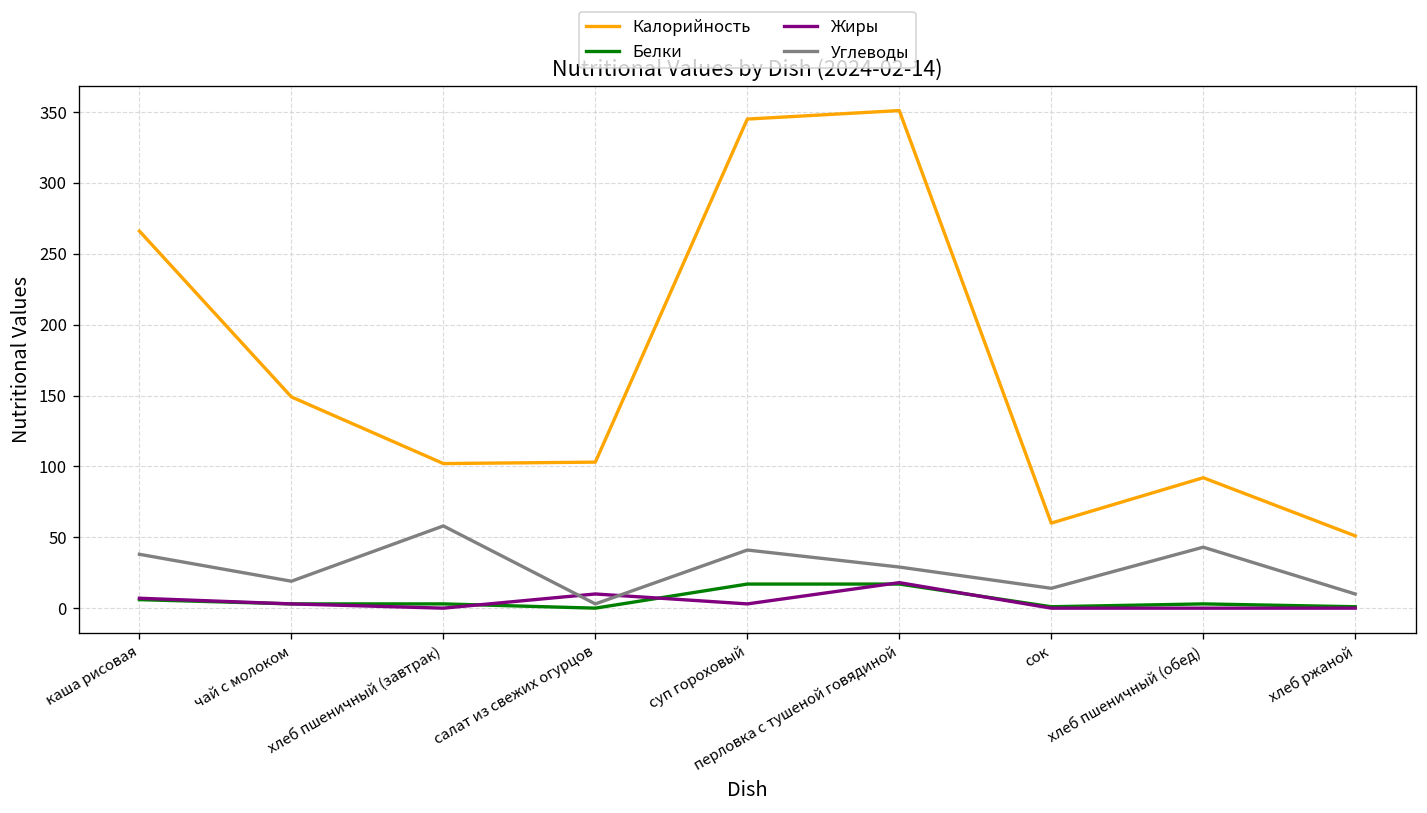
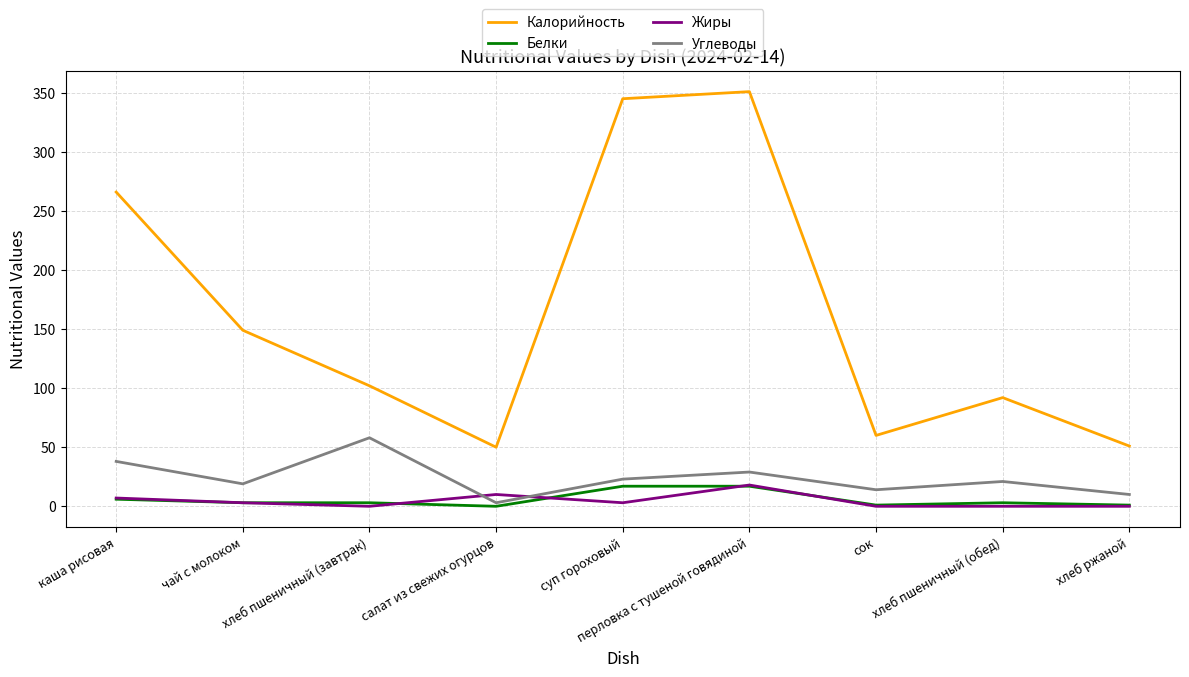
  {
    "Калорийность": {
      "каша рисовая": 266,
      "чай с молоком": 149,
      "хлеб пшеничный (завтрак)": 102,
-     "салат из свежих огурцов": 103,
+     "салат из свежих огурцов": 50,
      "суп гороховый": 345,
      "перловка с тушеной говядиной": 351,
      "сок": 60,
      "хлеб пшеничный (обед)": 92,
      "хлеб ржаной": 51
    },
    "Белки": {
      "хлеб пшеничный (завтрак)": 3,
      "салат из свежих огурцов": 0,
      "суп гороховый": 17,
      "хлеб пшеничный (обед)": 3
    },
    "Жиры": {
      "хлеб пшеничный (завтрак)": 0,
      "салат из свежих огурцов": 10,
      "суп гороховый": 3,
      "хлеб пшеничный (обед)": 0
    },
    "Углеводы": {
      "каша рисовая": 38,
      "чай с молоком": 19,
      "хлеб пшеничный (завтрак)": 58,
      "салат из свежих огурцов": 3,
-     "суп гороховый": 41,
+     "суп гороховый": 23,
      "перловка с тушеной говядиной": 29,
      "сок": 14,
-     "хлеб пшеничный (обед)": 43,
+     "хлеб пшеничный (обед)": 21,
      "хлеб ржаной": 10
    }
  }
